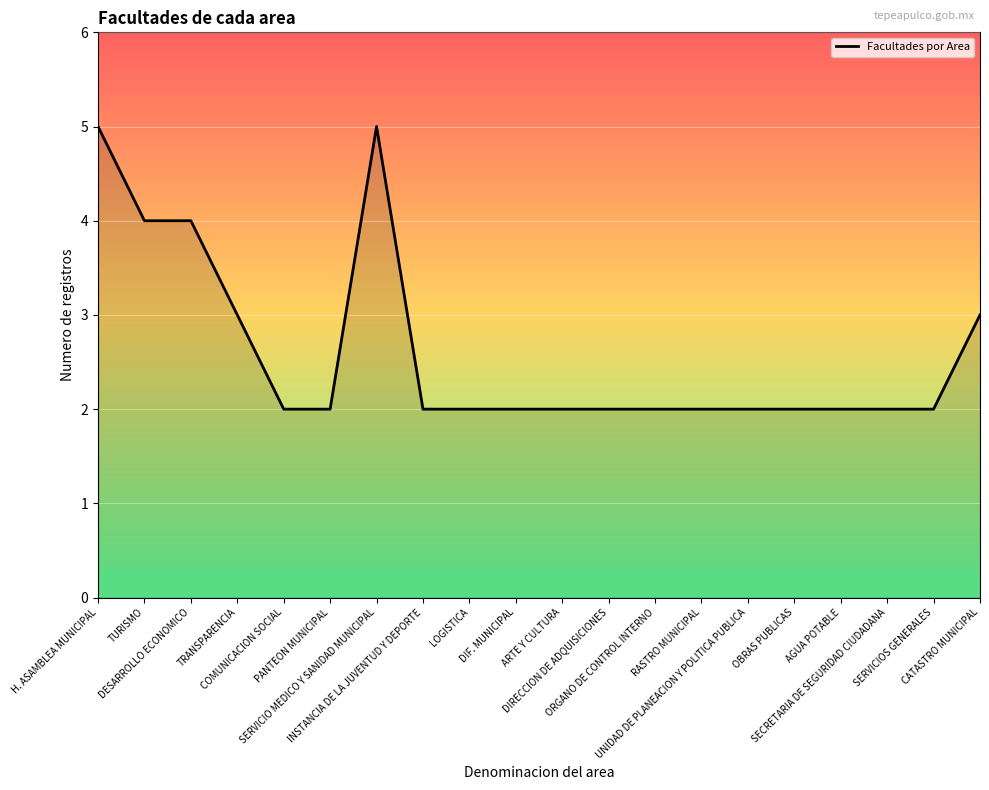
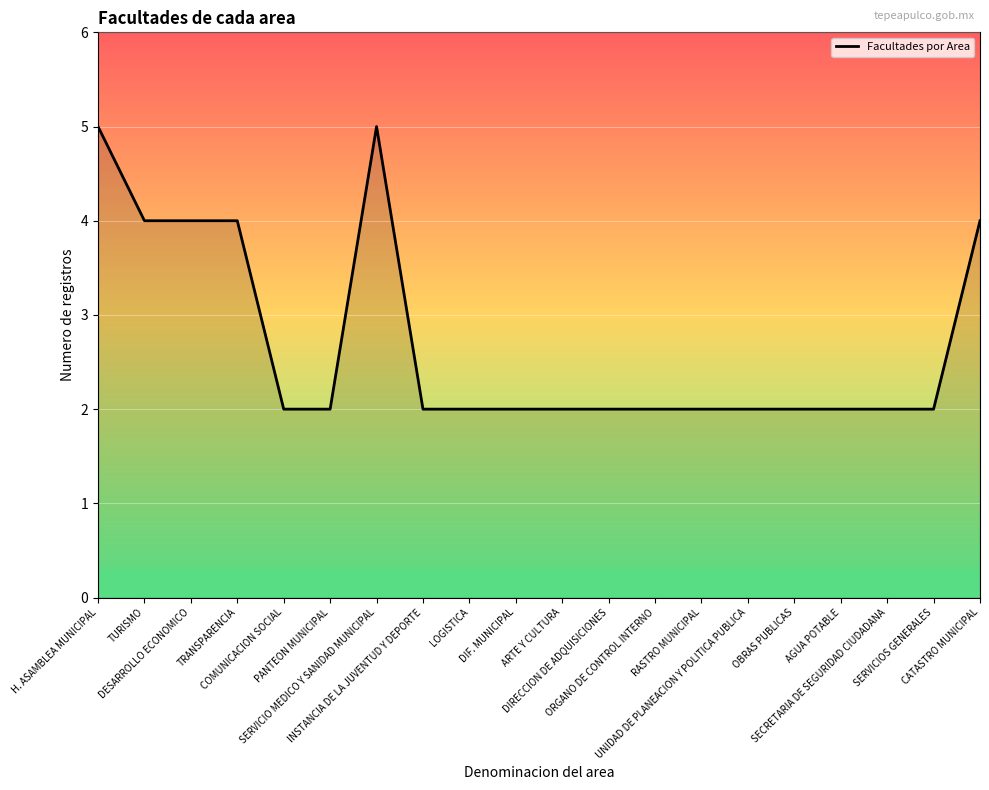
  {
    "H. ASAMBLEA MUNICIPAL": 5,
    "TURISMO": 4,
    "DESARROLLO ECONOMICO": 4,
-   "TRANSPARENCIA": 3,
+   "TRANSPARENCIA": 4,
    "COMUNICACION SOCIAL": 2,
    "PANTEON MUNICIPAL": 2,
    "SERVICIO MEDICO Y SANIDAD MUNICIPAL": 5,
    "INSTANCIA DE LA JUVENTUD Y DEPORTE": 2,
    "LOGISTICA": 2,
    "DIF. MUNICIPAL": 2,
    "ARTE Y CULTURA": 2,
    "DIRECCION DE ADQUISICIONES": 2,
    "ORGANO DE CONTROL INTERNO": 2,
    "RASTRO MUNICIPAL": 2,
    "UNIDAD DE PLANEACION Y POLITICA PUBLICA": 2,
    "OBRAS PUBLICAS": 2,
    "AGUA POTABLE": 2,
    "SECRETARIA DE SEGURIDAD CIUDADANA": 2,
    "SERVICIOS GENERALES": 2,
-   "CATASTRO MUNICIPAL": 3
+   "CATASTRO MUNICIPAL": 4
  }
